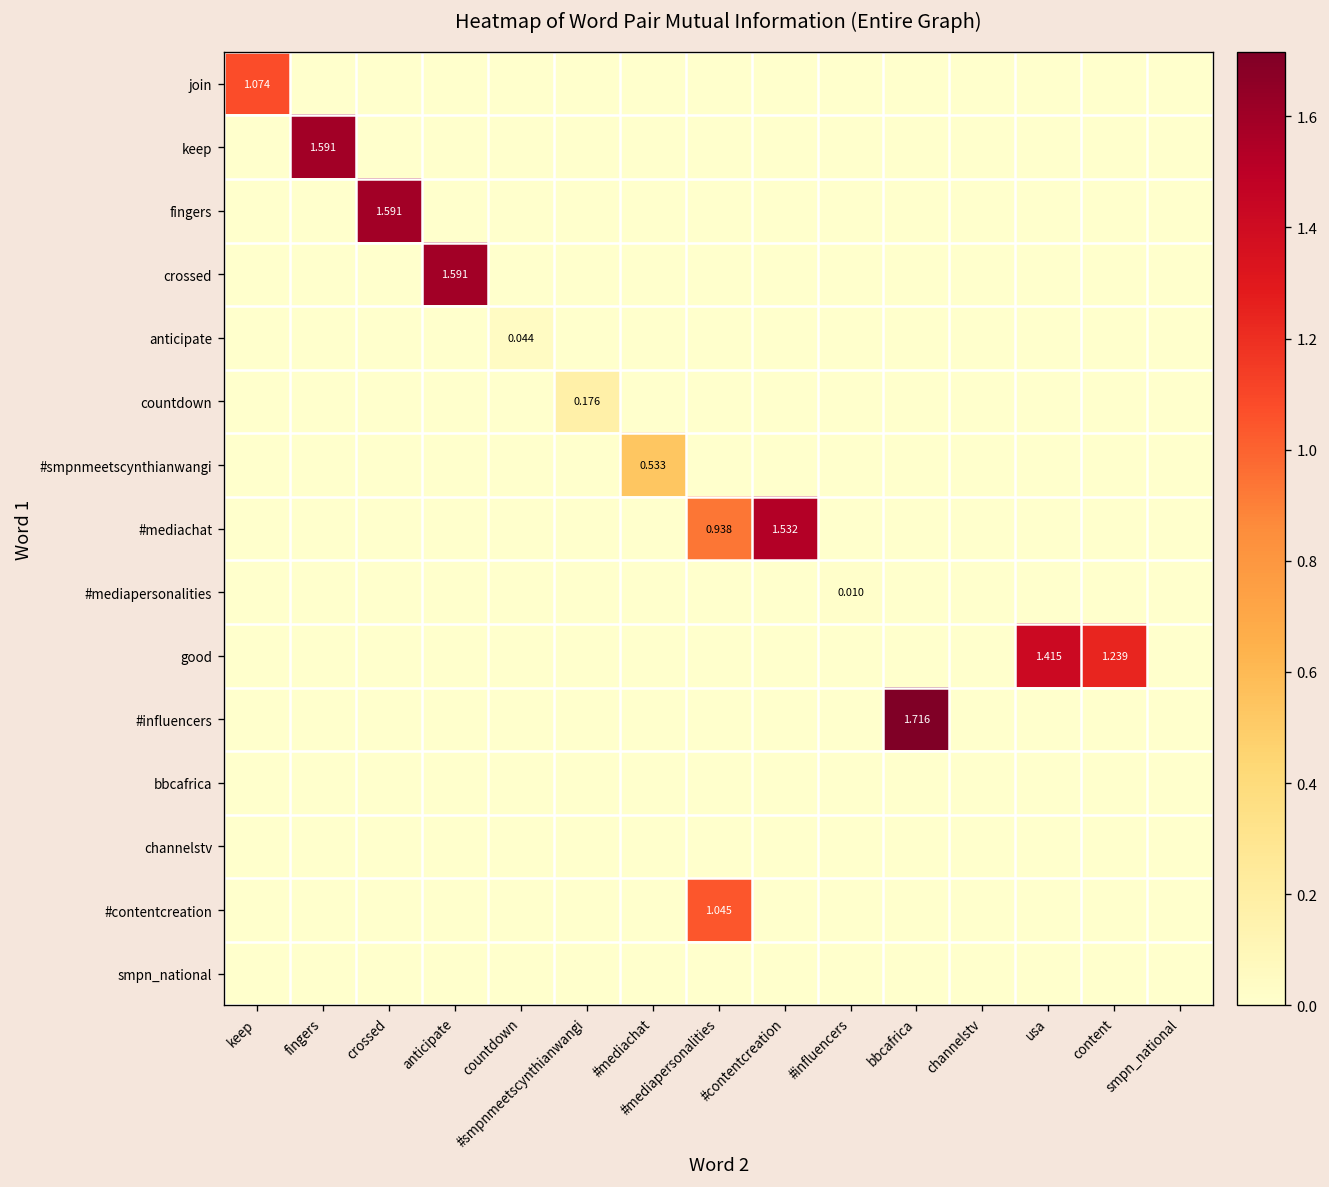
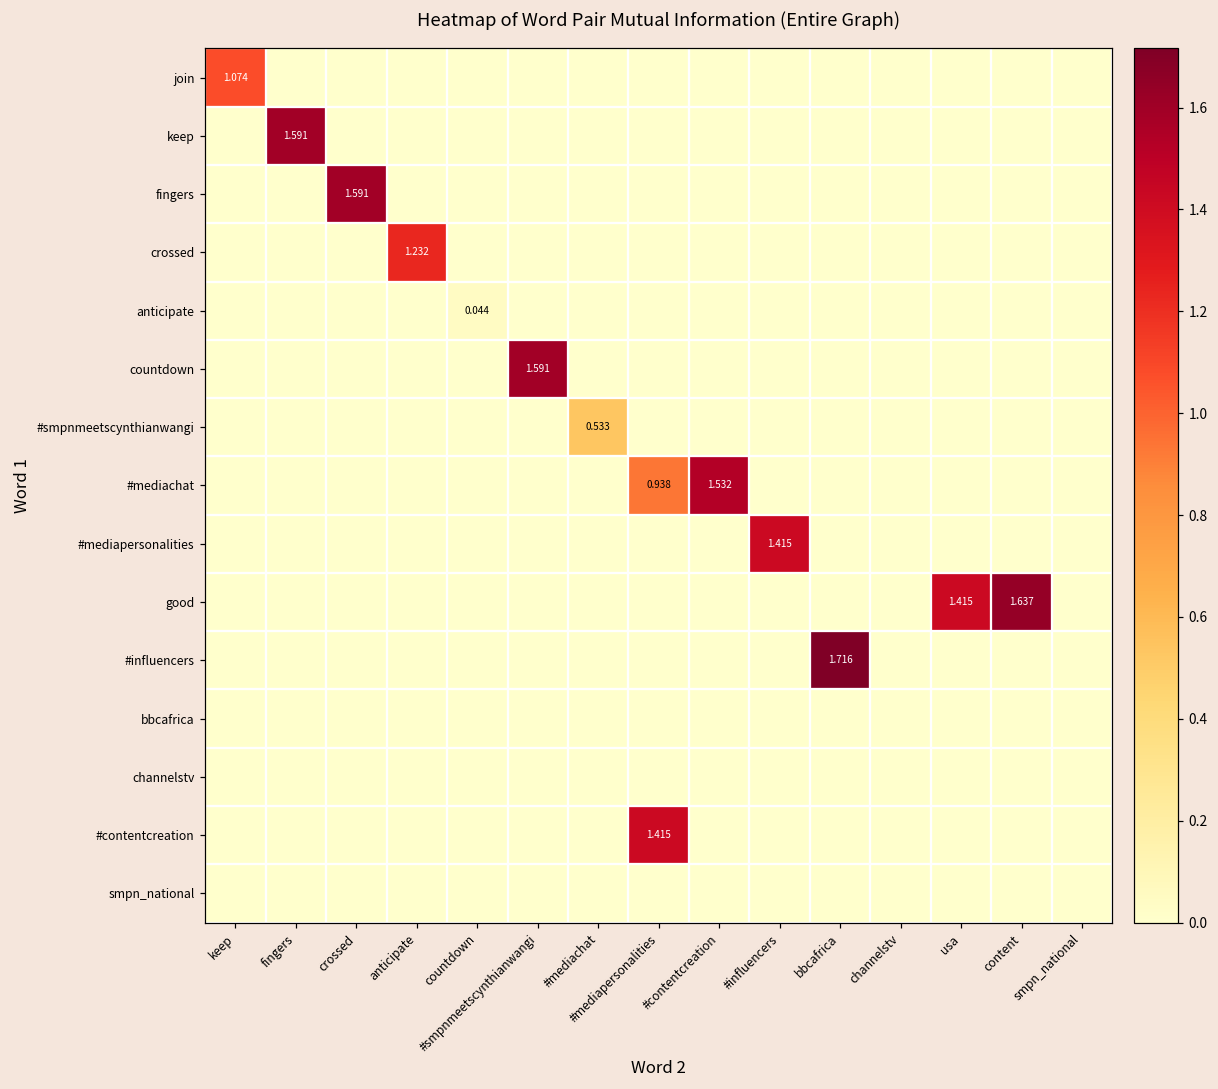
  {
    "join": {
      "keep": 1.074
    },
    "keep": {
      "fingers": 1.591
    },
    "fingers": {
      "crossed": 1.591
    },
    "crossed": {
-     "anticipate": 1.591
+     "anticipate": 1.232
    },
    "anticipate": {
      "countdown": 0.044
    },
    "countdown": {
-     "#smpnmeetscynthianwangi": 0.176
+     "#smpnmeetscynthianwangi": 1.591
    },
    "#smpnmeetscynthianwangi": {
      "#mediachat": 0.533
    },
    "#mediachat": {
      "#mediapersonalities": 0.938,
      "#contentcreation": 1.532
    },
    "#mediapersonalities": {
-     "#influencers": 0.010
+     "#influencers": 1.415
    },
    "good": {
      "usa": 1.415,
-     "content": 1.239
+     "content": 1.637
    },
    "#influencers": {
      "bbcafrica": 1.716
    },
    "#contentcreation": {
-     "#mediapersonalities": 1.045
+     "#mediapersonalities": 1.415
    }
  }
